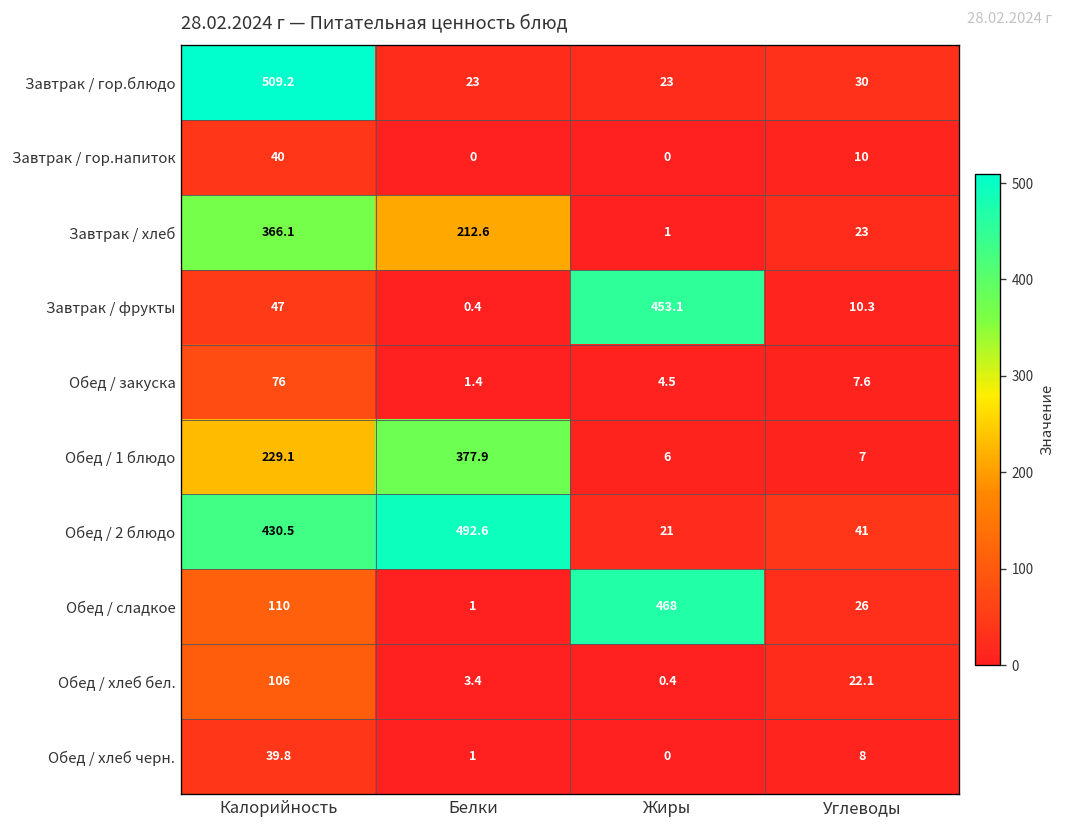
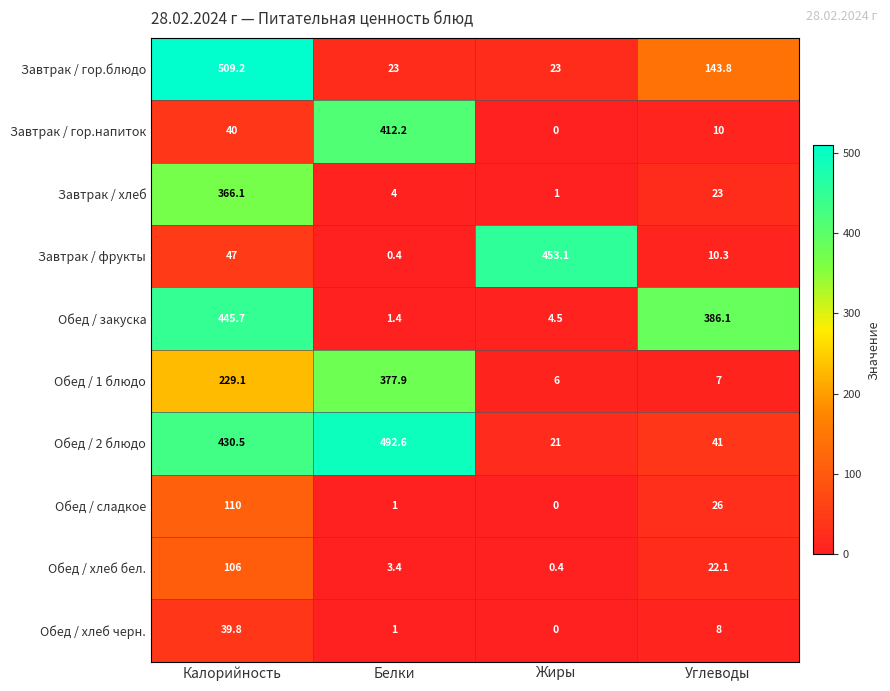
  {
    "Завтрак / гор.блюдо": {
      "Калорийность": 509.2,
      "Белки": 23,
      "Жиры": 23,
-     "Углеводы": 30
+     "Углеводы": 143.8
    },
    "Завтрак / гор.напиток": {
      "Калорийность": 40,
-     "Белки": 0,
+     "Белки": 412.2,
      "Жиры": 0,
      "Углеводы": 10
    },
    "Завтрак / хлеб": {
      "Калорийность": 366.1,
-     "Белки": 212.6,
+     "Белки": 4,
      "Жиры": 1,
      "Углеводы": 23
    },
    "Завтрак / фрукты": {
      "Калорийность": 47,
      "Белки": 0.4,
      "Жиры": 453.1,
      "Углеводы": 10.3
    },
    "Обед / закуска": {
-     "Калорийность": 76,
+     "Калорийность": 445.7,
      "Белки": 1.4,
      "Жиры": 4.5,
-     "Углеводы": 7.6
+     "Углеводы": 386.1
    },
    "Обед / 1 блюдо": {
      "Калорийность": 229.1,
      "Белки": 377.9,
      "Жиры": 6,
      "Углеводы": 7
    },
    "Обед / 2 блюдо": {
      "Калорийность": 430.5,
      "Белки": 492.6,
      "Жиры": 21,
      "Углеводы": 41
    },
    "Обед / сладкое": {
      "Калорийность": 110,
      "Белки": 1,
-     "Жиры": 468,
+     "Жиры": 0,
      "Углеводы": 26
    },
    "Обед / хлеб бел.": {
      "Калорийность": 106,
      "Белки": 3.4,
      "Жиры": 0.4,
      "Углеводы": 22.1
    },
    "Обед / хлеб черн.": {
      "Калорийность": 39.8,
      "Белки": 1,
      "Жиры": 0,
      "Углеводы": 8
    }
  }
